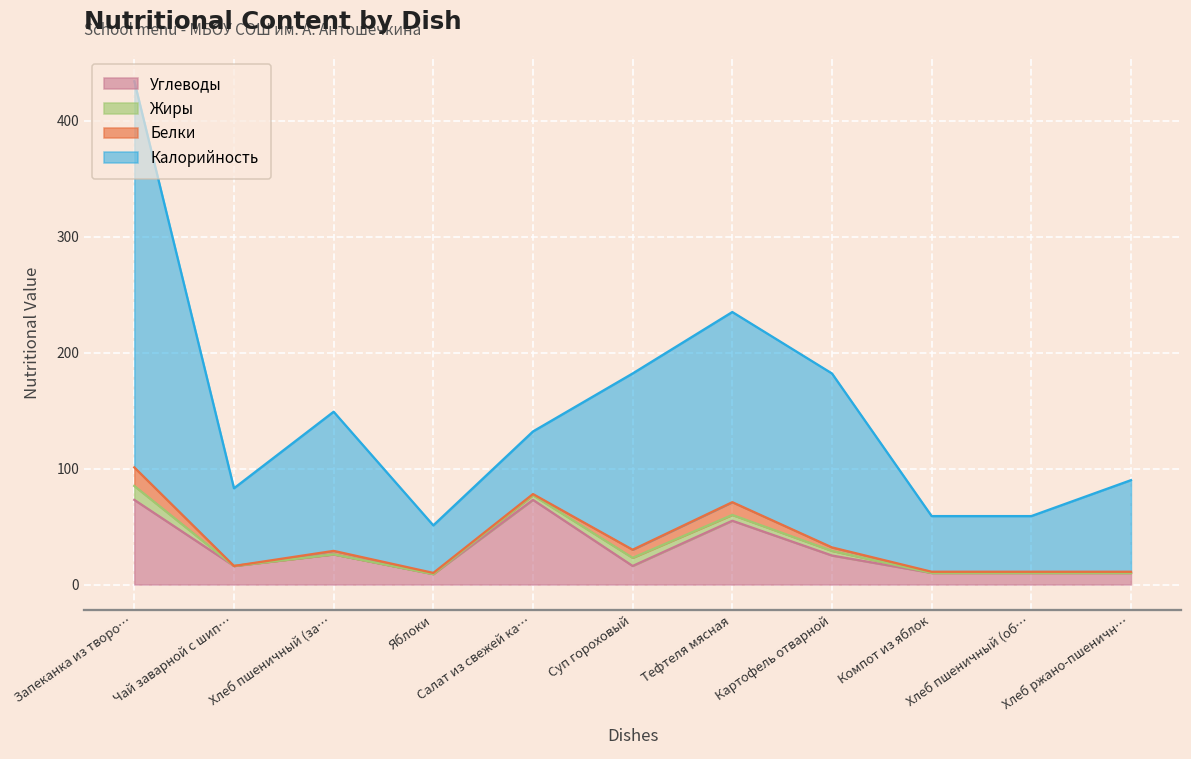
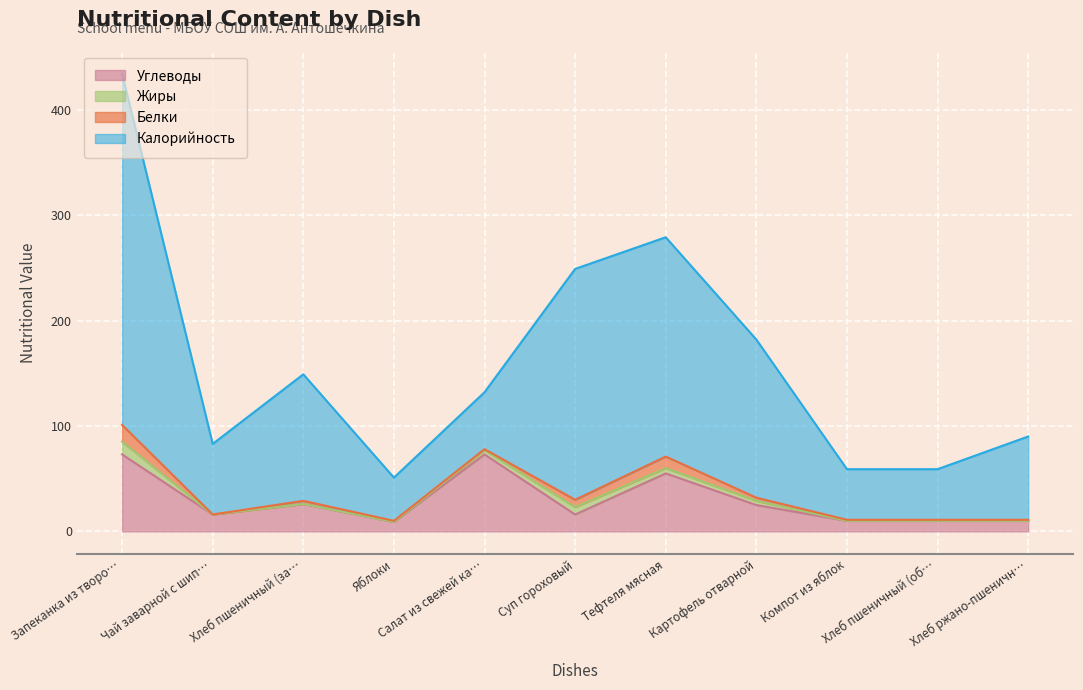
  {
    "Углеводы": {
      "Запеканка из творо…": 73,
      "Салат из свежей ка…": 73,
      "Суп гороховый": 16,
      "Тефтеля мясная": 55,
      "Картофель отварной": 25
    },
    "Жиры": {
      "Запеканка из творо…": 12,
      "Суп гороховый": 7,
      "Тефтеля мясная": 5,
      "Картофель отварной": 4
    },
    "Белки": {
      "Запеканка из творо…": 16,
      "Хлеб пшеничный (за…": 3,
      "Суп гороховый": 7,
      "Тефтеля мясная": 11,
      "Картофель отварной": 3
    },
    "Калорийность": {
      "Чай заварной с шип…": 67,
      "Хлеб пшеничный (за…": 120,
      "Яблоки": 41,
      "Салат из свежей ка…": 54,
-     "Суп гороховый": 152,
-     "Тефтеля мясная": 164,
+     "Суп гороховый": 219,
+     "Тефтеля мясная": 208,
      "Картофель отварной": 150,
      "Компот из яблок": 48,
      "Хлеб пшеничный (об…": 48,
      "Хлеб ржано-пшеничн…": 79
    }
  }
